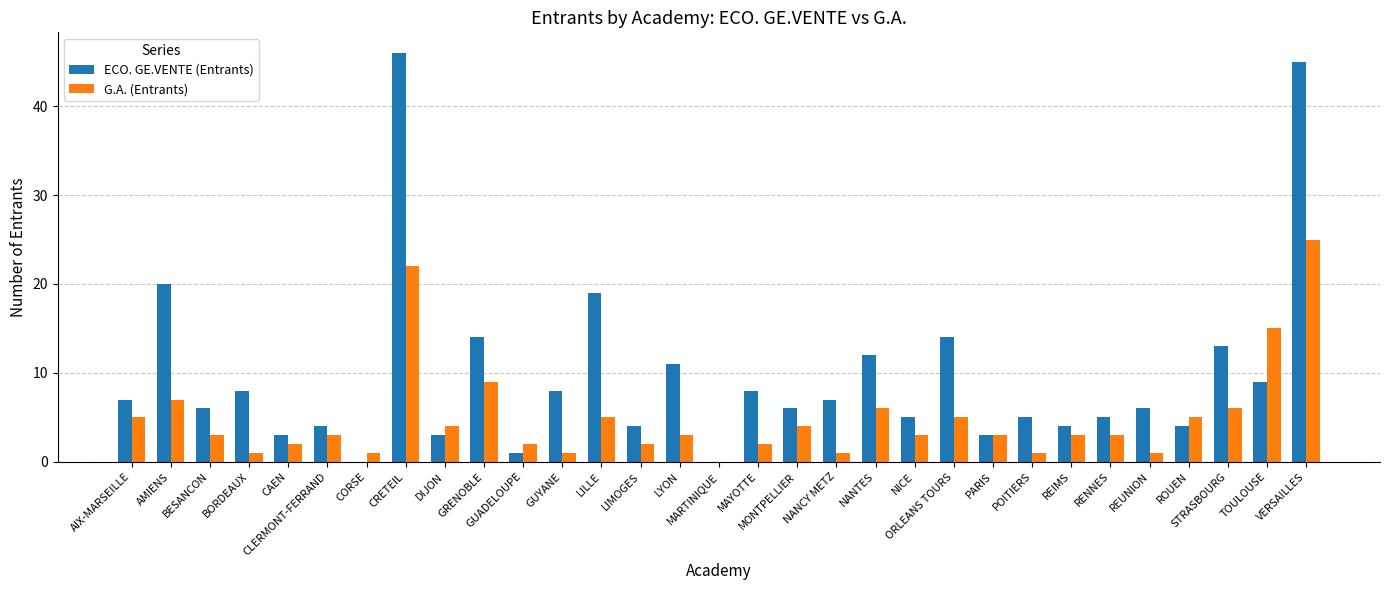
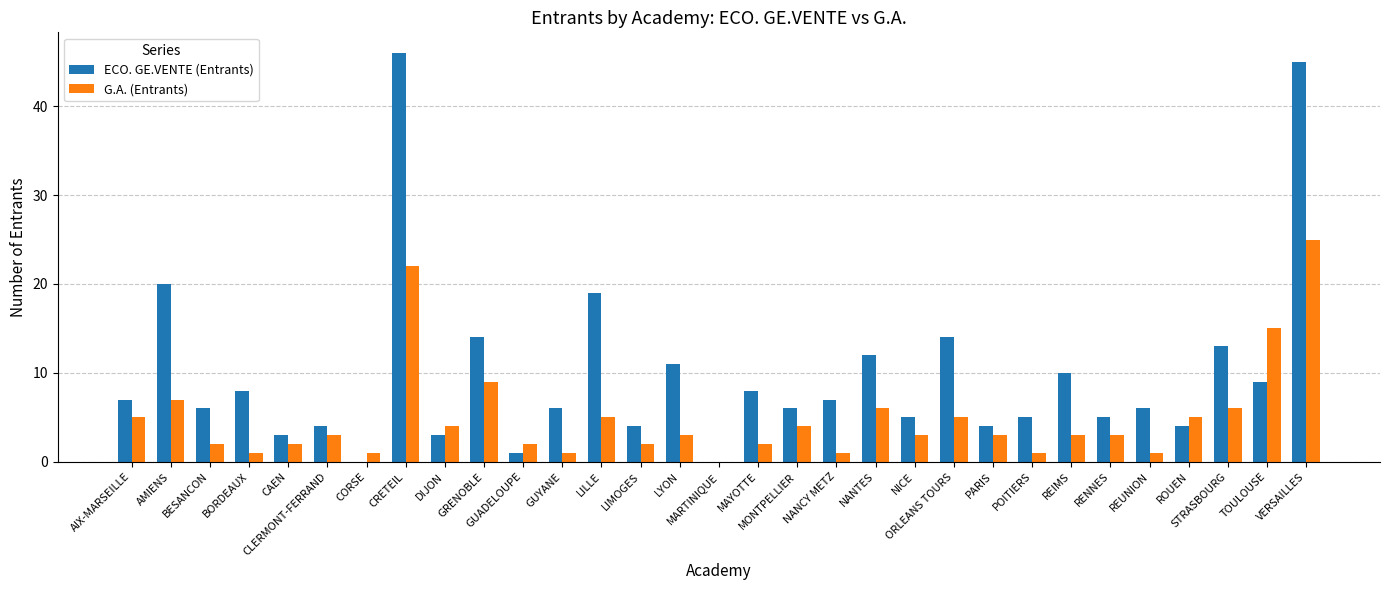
  {
    "ECO. GE.VENTE (Entrants)": {
      "AIX-MARSEILLE": 7,
      "AMIENS": 20,
      "BESANCON": 6,
      "BORDEAUX": 8,
      "CAEN": 3,
      "CLERMONT-FERRAND": 4,
      "CORSE": 0,
      "CRETEIL": 46,
      "DIJON": 3,
      "GRENOBLE": 14,
      "GUADELOUPE": 1,
-     "GUYANE": 8,
+     "GUYANE": 6,
      "LILLE": 19,
      "LIMOGES": 4,
      "LYON": 11,
      "MARTINIQUE": 0,
      "MAYOTTE": 8,
      "MONTPELLIER": 6,
      "NANCY METZ": 7,
      "NANTES": 12,
      "NICE": 5,
      "ORLEANS TOURS": 14,
-     "PARIS": 3,
+     "PARIS": 4,
      "POITIERS": 5,
-     "REIMS": 4,
+     "REIMS": 10,
      "RENNES": 5,
      "REUNION": 6,
      "ROUEN": 4,
      "STRASBOURG": 13,
      "TOULOUSE": 9,
      "VERSAILLES": 45
    },
    "G.A. (Entrants)": {
      "AIX-MARSEILLE": 5,
      "AMIENS": 7,
-     "BESANCON": 3,
+     "BESANCON": 2,
      "BORDEAUX": 1,
      "CAEN": 2,
      "CLERMONT-FERRAND": 3,
      "CORSE": 1,
      "CRETEIL": 22,
      "DIJON": 4,
      "GRENOBLE": 9,
      "GUADELOUPE": 2,
      "GUYANE": 1,
      "LILLE": 5,
      "LIMOGES": 2,
      "LYON": 3,
      "MARTINIQUE": 0,
      "MAYOTTE": 2,
      "MONTPELLIER": 4,
      "NANCY METZ": 1,
      "NANTES": 6,
      "NICE": 3,
      "ORLEANS TOURS": 5,
      "PARIS": 3,
      "POITIERS": 1,
      "REIMS": 3,
      "RENNES": 3,
      "REUNION": 1,
      "ROUEN": 5,
      "STRASBOURG": 6,
      "TOULOUSE": 15,
      "VERSAILLES": 25
    }
  }
